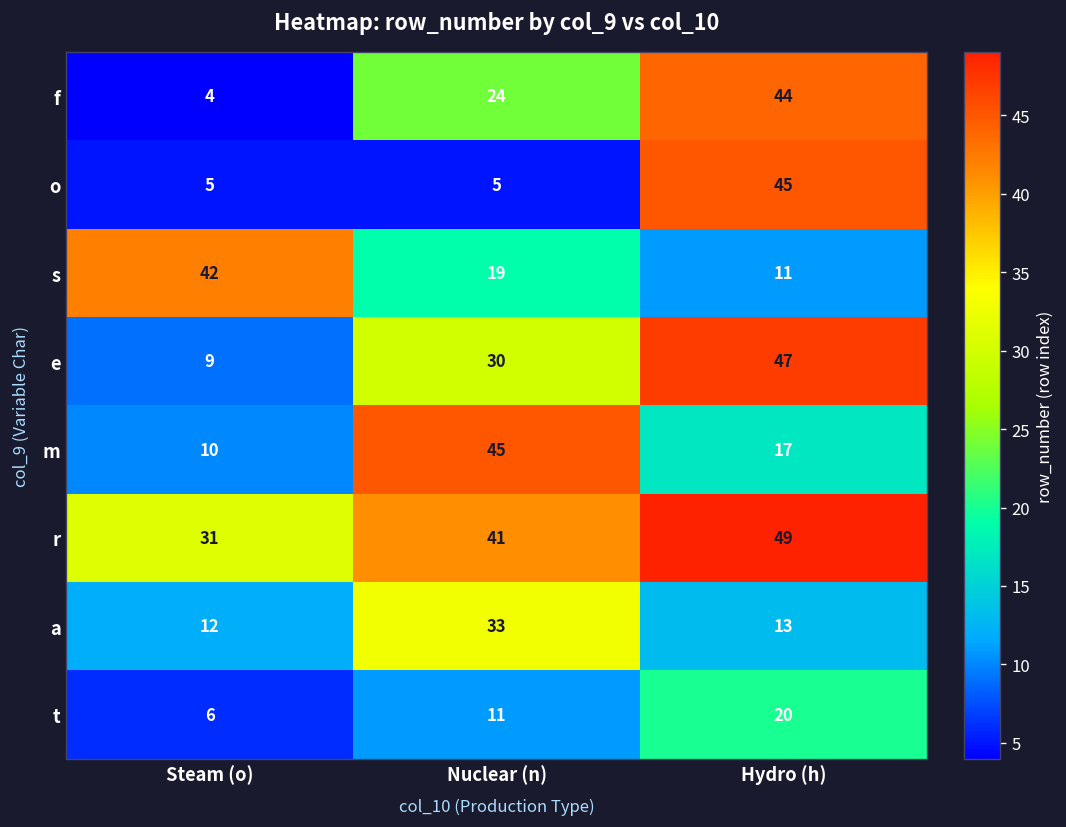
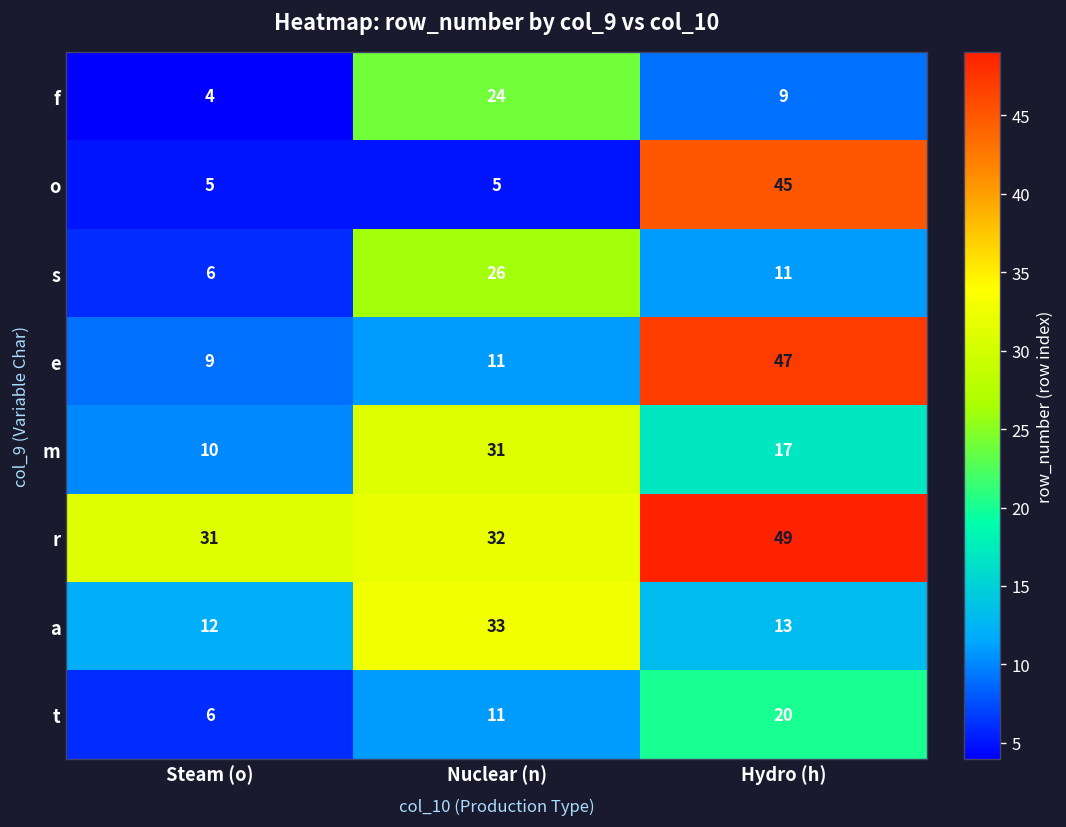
  {
    "f": {
      "Steam (o)": 4,
      "Nuclear (n)": 24,
-     "Hydro (h)": 44
+     "Hydro (h)": 9
    },
    "o": {
      "Steam (o)": 5,
      "Nuclear (n)": 5,
      "Hydro (h)": 45
    },
    "s": {
-     "Steam (o)": 42,
-     "Nuclear (n)": 19,
+     "Steam (o)": 6,
+     "Nuclear (n)": 26,
      "Hydro (h)": 11
    },
    "e": {
      "Steam (o)": 9,
-     "Nuclear (n)": 30,
+     "Nuclear (n)": 11,
      "Hydro (h)": 47
    },
    "m": {
      "Steam (o)": 10,
-     "Nuclear (n)": 45,
+     "Nuclear (n)": 31,
      "Hydro (h)": 17
    },
    "r": {
      "Steam (o)": 31,
-     "Nuclear (n)": 41,
+     "Nuclear (n)": 32,
      "Hydro (h)": 49
    },
    "a": {
      "Steam (o)": 12,
      "Nuclear (n)": 33,
      "Hydro (h)": 13
    },
    "t": {
      "Steam (o)": 6,
      "Nuclear (n)": 11,
      "Hydro (h)": 20
    }
  }
